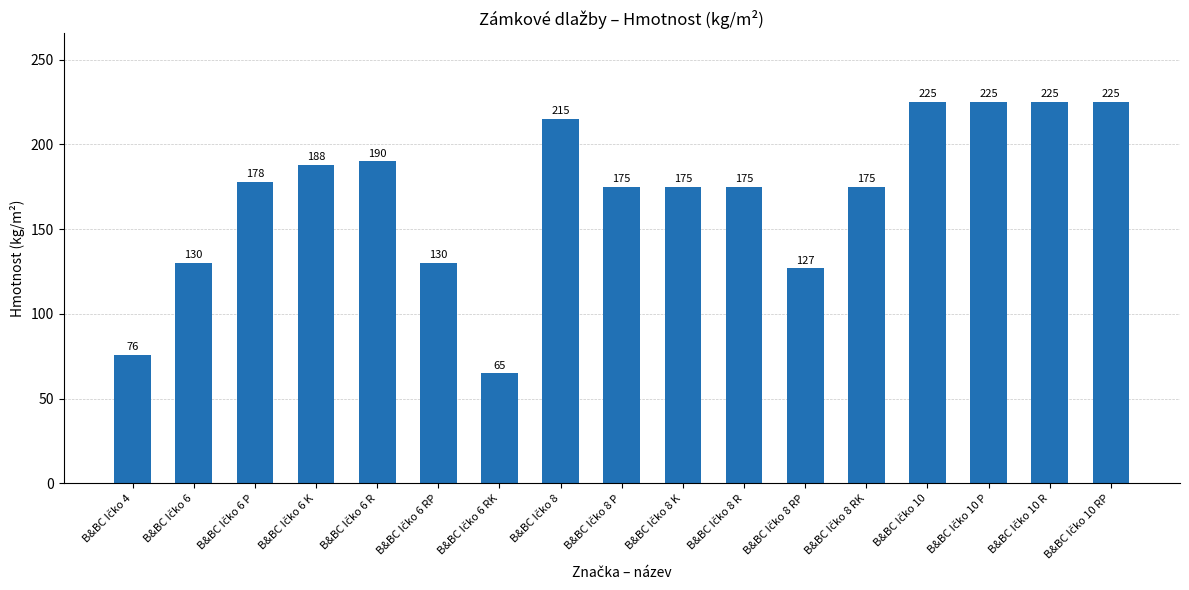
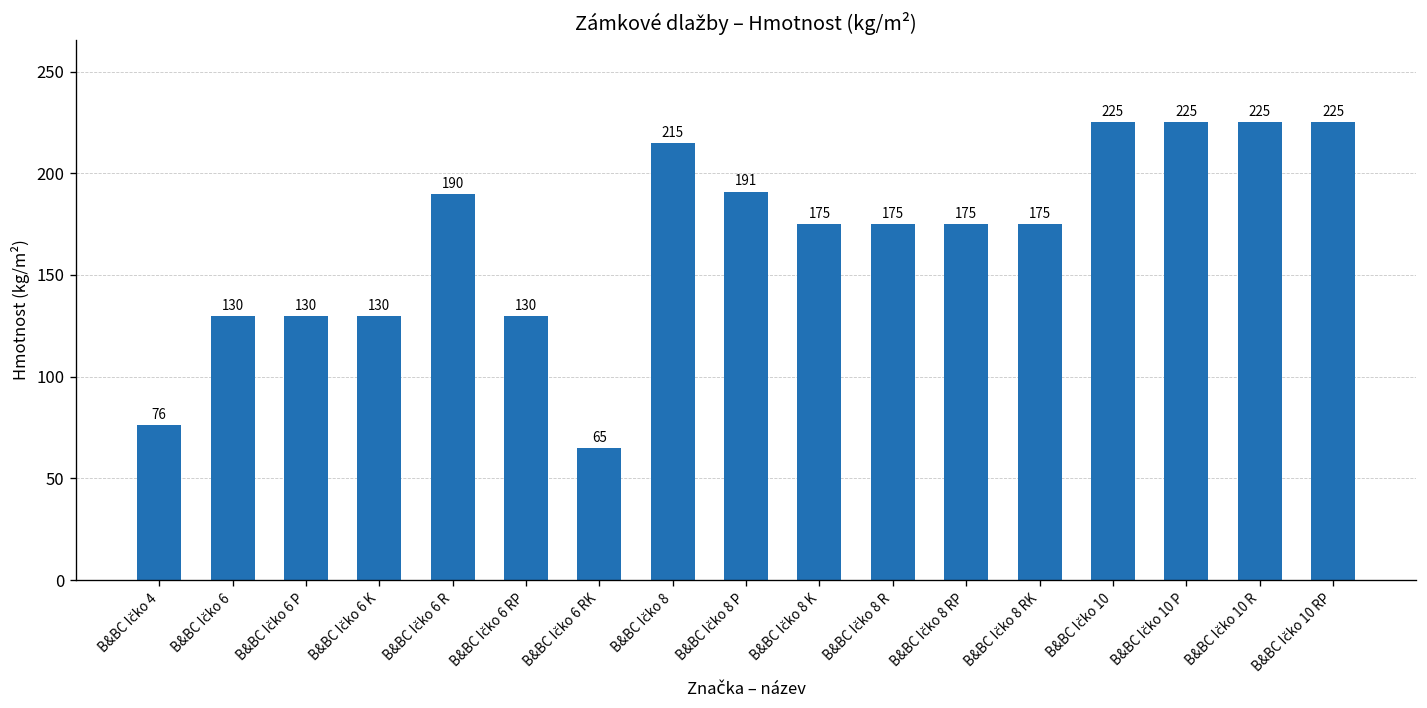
  {
    "B&BC Ičko 4": 76,
    "B&BC Ičko 6": 130,
-   "B&BC Ičko 6 P": 178,
-   "B&BC Ičko 6 K": 188,
+   "B&BC Ičko 6 P": 130,
+   "B&BC Ičko 6 K": 130,
    "B&BC Ičko 6 R": 190,
    "B&BC Ičko 6 RP": 130,
    "B&BC Ičko 6 RK": 65,
    "B&BC Ičko 8": 215,
-   "B&BC Ičko 8 P": 175,
+   "B&BC Ičko 8 P": 191,
    "B&BC Ičko 8 K": 175,
    "B&BC Ičko 8 R": 175,
-   "B&BC Ičko 8 RP": 127,
+   "B&BC Ičko 8 RP": 175,
    "B&BC Ičko 8 RK": 175,
    "B&BC Ičko 10": 225,
    "B&BC Ičko 10 P": 225,
    "B&BC Ičko 10 R": 225,
    "B&BC Ičko 10 RP": 225
  }
